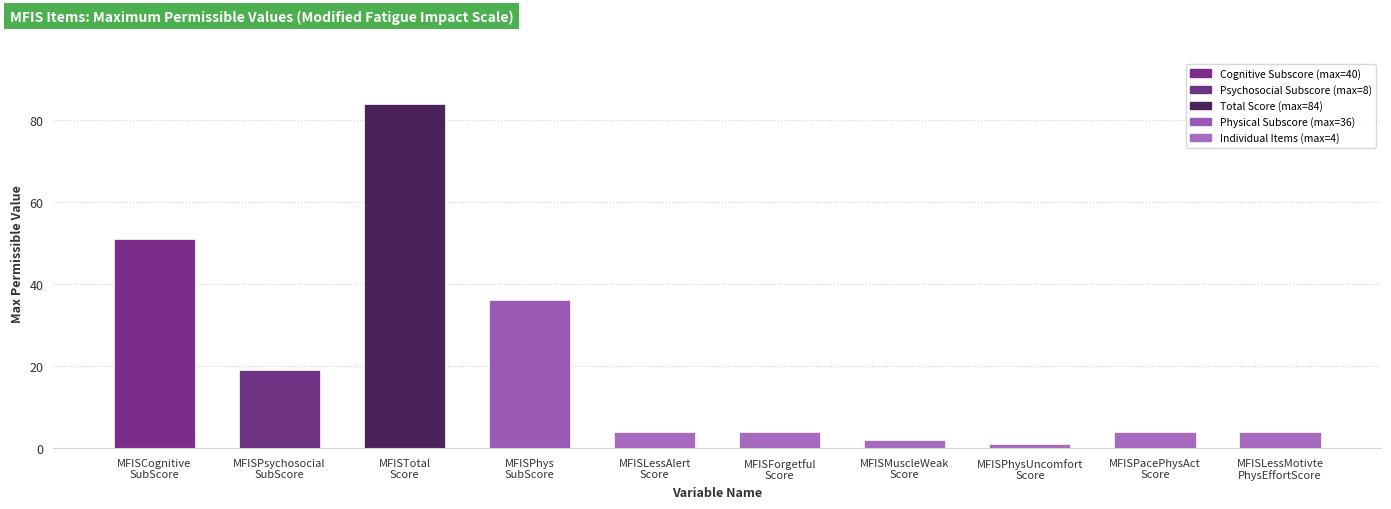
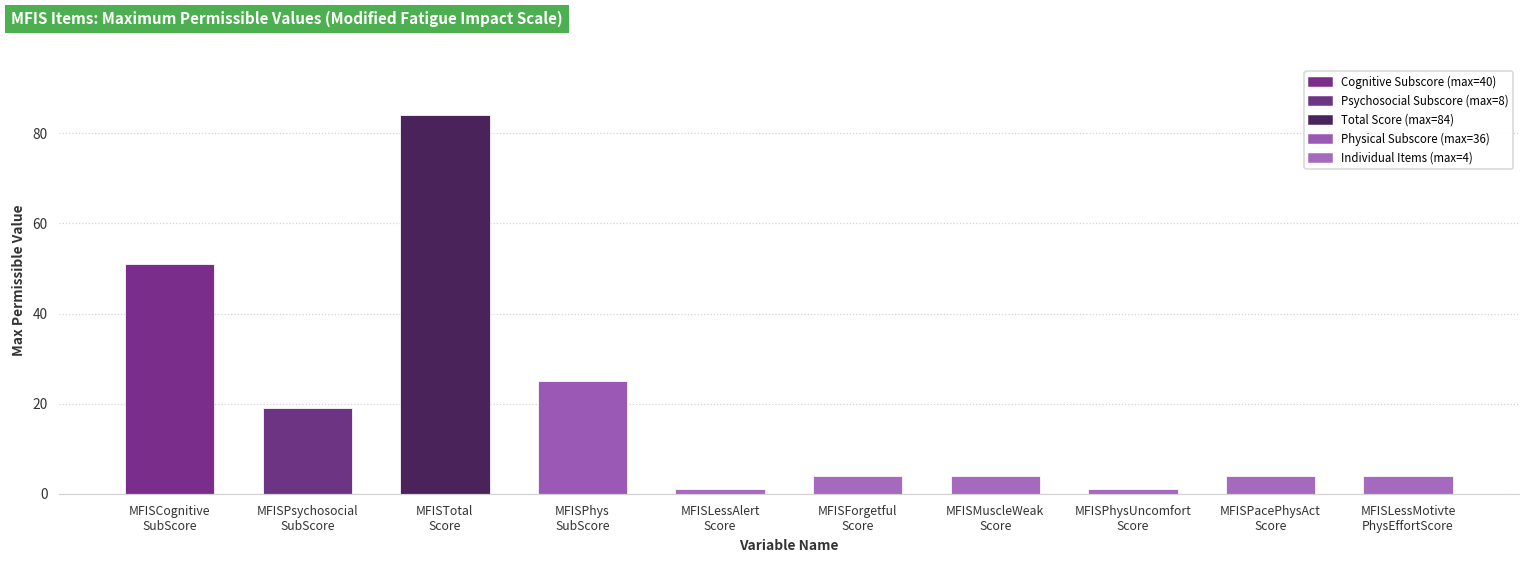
  {
    "MFISCognitive SubScore": 51,
    "MFISPsychosocial SubScore": 19,
    "MFISTotal Score": 84,
-   "MFISPhys SubScore": 36,
-   "MFISLessAlert Score": 4,
+   "MFISPhys SubScore": 25,
+   "MFISLessAlert Score": 1,
    "MFISForgetful Score": 4,
-   "MFISMuscleWeak Score": 2,
+   "MFISMuscleWeak Score": 4,
    "MFISPhysUncomfort Score": 1,
    "MFISPacePhysAct Score": 4,
    "MFISLessMotivte PhysEffortScore": 4
  }
